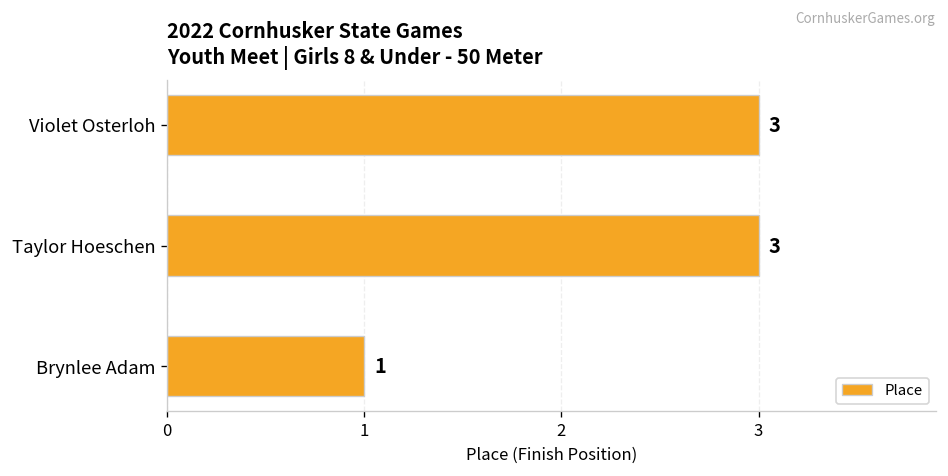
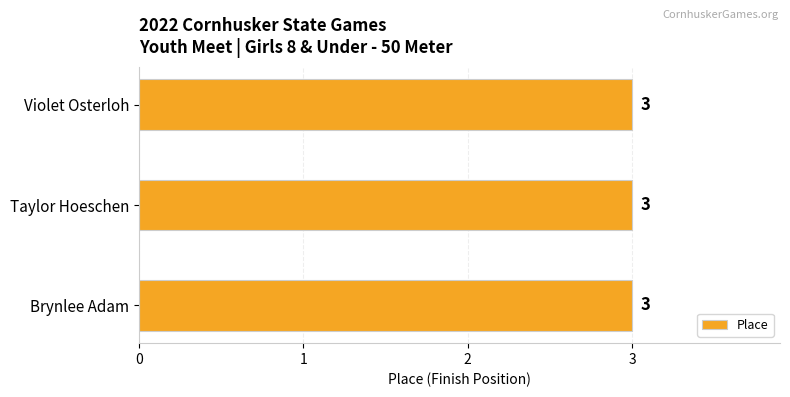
  {
    "Violet Osterloh": 3,
    "Taylor Hoeschen": 3,
-   "Brynlee Adam": 1
+   "Brynlee Adam": 3
  }
